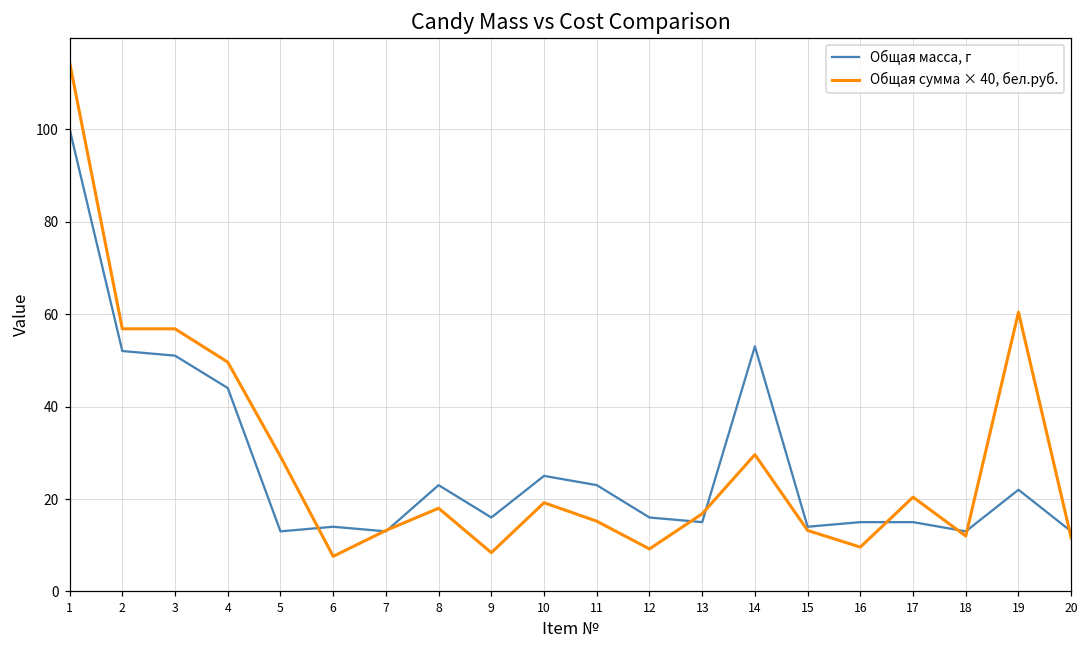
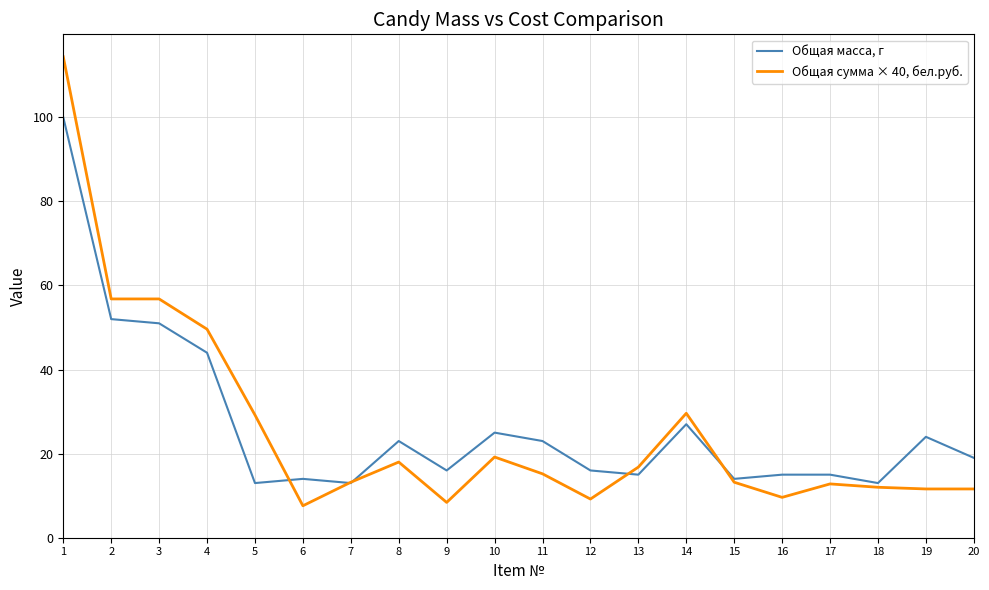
  {
    "Общая масса, г": {
      "1": 100,
      "2": 52,
      "3": 51,
      "4": 44,
      "5": 13,
      "6": 14,
      "8": 23,
      "9": 16,
      "10": 25,
      "11": 23,
      "12": 16,
      "13": 15,
-     "14": 53,
+     "14": 27,
      "15": 14,
      "16": 15,
      "17": 15,
      "18": 13,
-     "19": 22,
-     "20": 13
+     "19": 24,
+     "20": 19
    },
    "Общая сумма × 40, бел.руб.": {
      "1": 114,
      "2": 57,
      "3": 57,
      "4": 50,
      "5": 29,
      "6": 8,
      "8": 18,
      "9": 8,
      "10": 19,
      "11": 15,
      "12": 9,
      "13": 17,
      "14": 30,
      "15": 13,
      "16": 10,
-     "17": 20,
+     "17": 13,
      "18": 12,
-     "19": 60,
+     "19": 12,
      "20": 12
    }
  }
